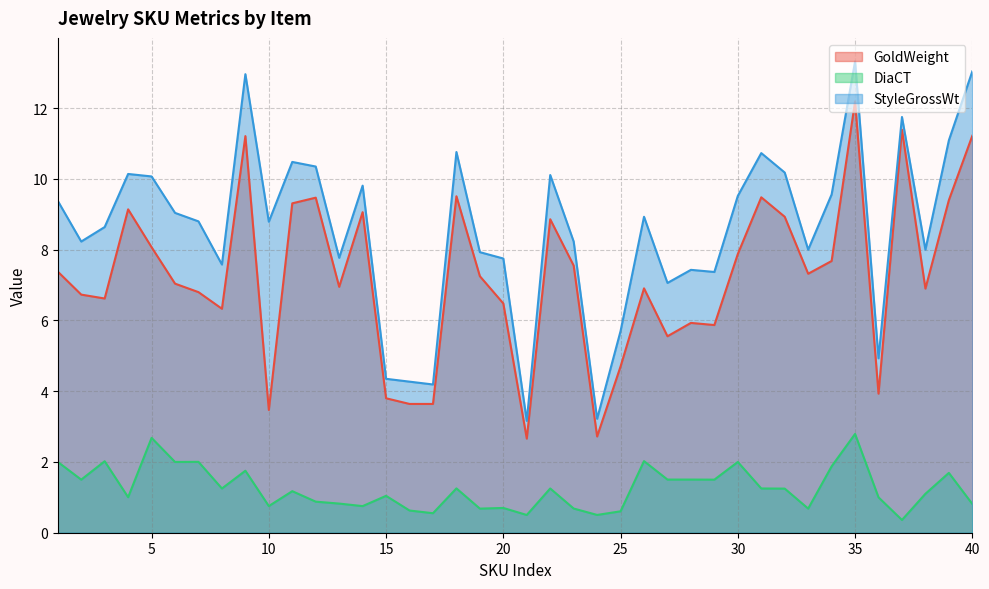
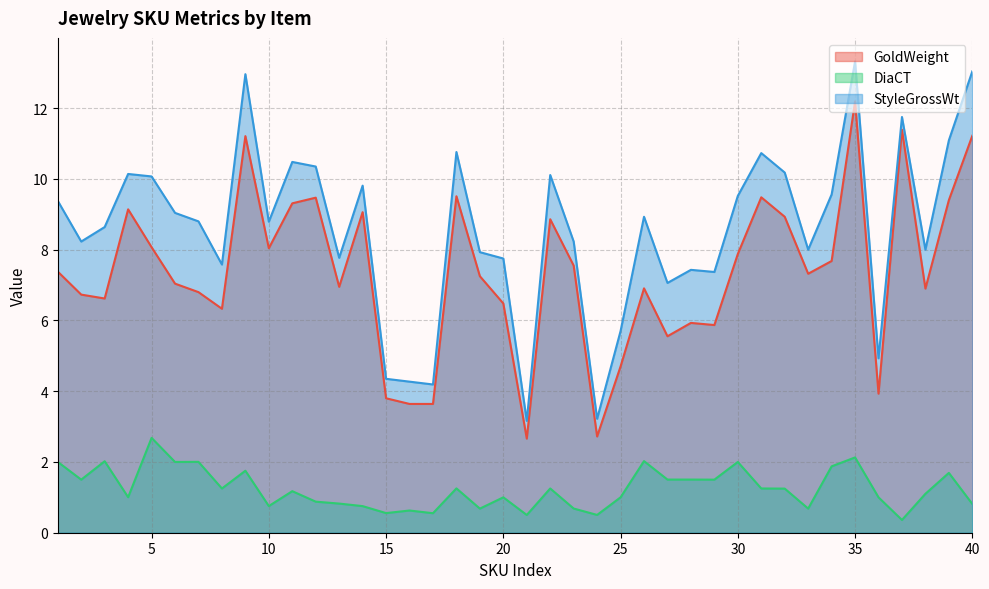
  {
    "GoldWeight": {
      "5": 8.1,
-     "10": 3.5,
+     "10": 8.0,
      "15": 3.8,
      "20": 6.5,
      "25": 4.7,
      "30": 7.9,
      "40": 11.2
    },
    "DiaCT": {
      "5": 2.7,
      "10": 0.8,
-     "15": 1.0,
-     "20": 0.7,
-     "25": 0.6,
+     "15": 0.6,
+     "20": 1.0,
+     "25": 1.0,
      "30": 2.0,
-     "35": 2.8,
+     "35": 2.1,
      "40": 0.8
    },
    "StyleGrossWt": {
      "5": 10.1,
      "10": 8.8,
      "15": 4.4,
      "20": 7.8,
      "25": 5.7,
      "30": 9.5,
      "40": 13.0
    }
  }
